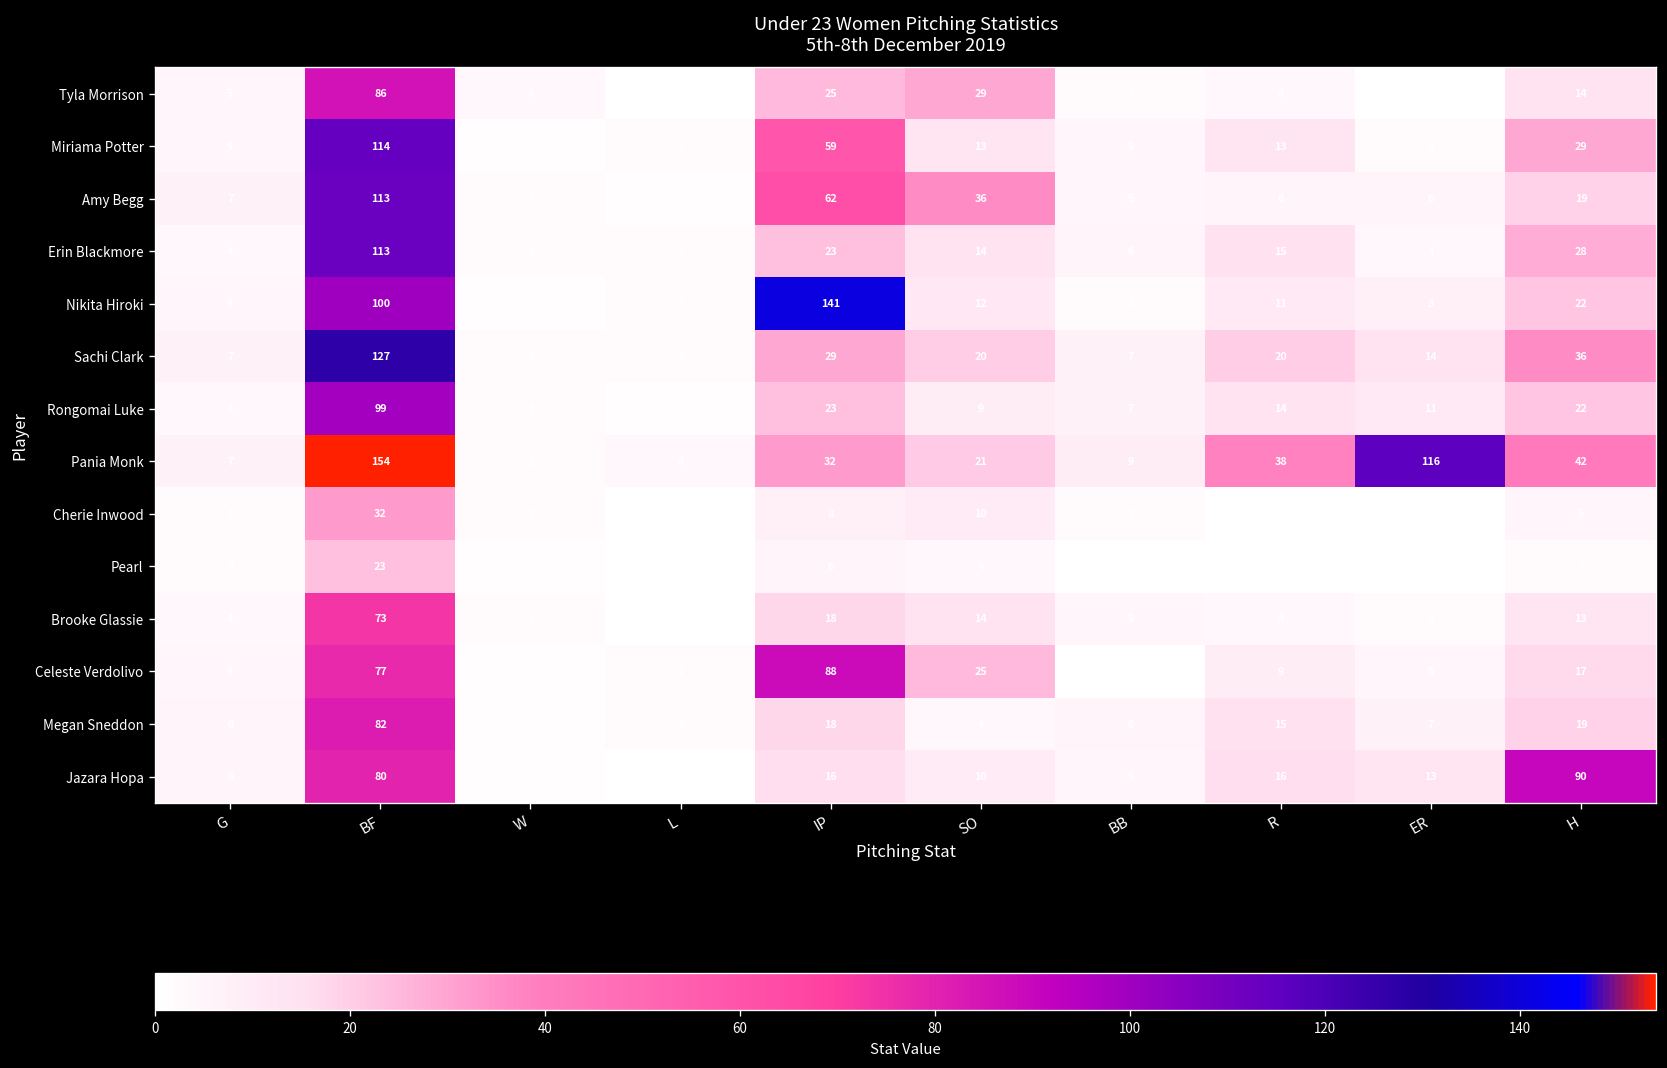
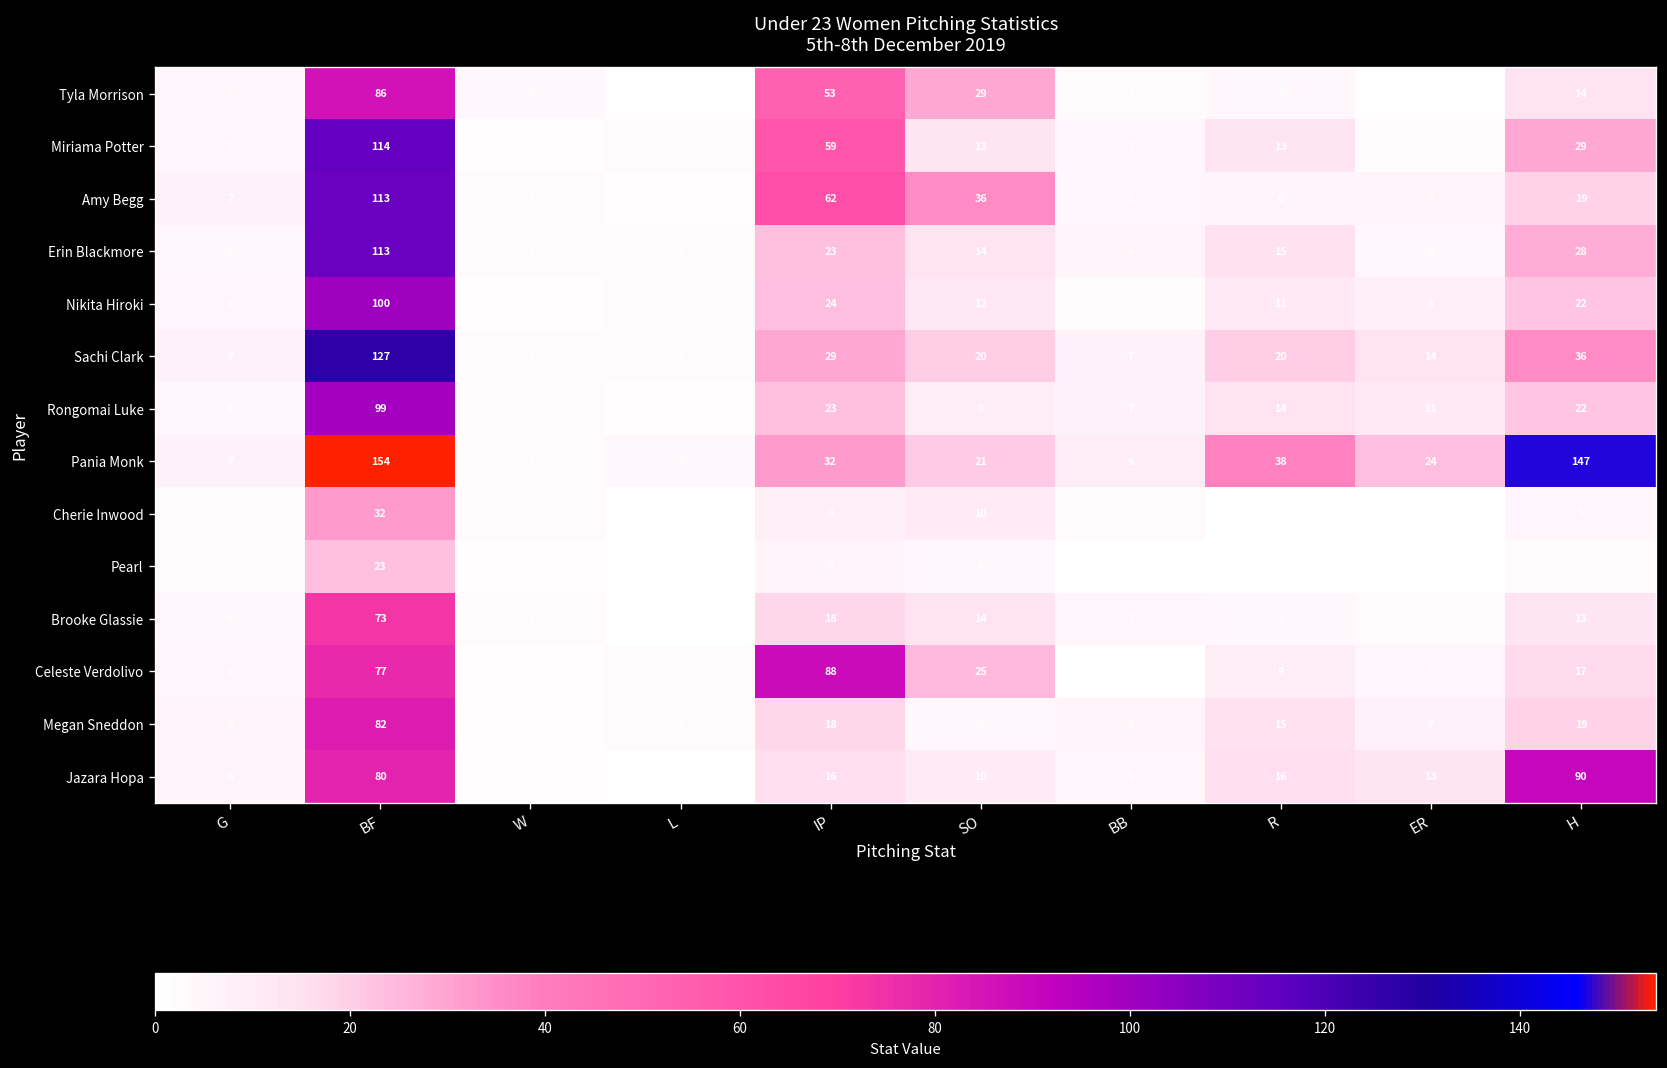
  {
    "Tyla Morrison": {
      "BF": 86,
-     "IP": 25,
+     "IP": 53,
      "SO": 29
    },
    "Miriama Potter": {
      "BF": 114,
      "IP": 59,
      "H": 29
    },
    "Amy Begg": {
      "BF": 113,
      "IP": 62,
      "SO": 36
    },
    "Erin Blackmore": {
      "BF": 113,
      "IP": 23,
      "H": 28
    },
    "Nikita Hiroki": {
      "BF": 100,
-     "IP": 141,
+     "IP": 24,
      "H": 22
    },
    "Sachi Clark": {
      "BF": 127,
      "IP": 29,
      "SO": 20,
      "R": 20,
      "H": 36
    },
    "Rongomai Luke": {
      "BF": 99,
      "IP": 23,
      "H": 22
    },
    "Pania Monk": {
      "BF": 154,
      "IP": 32,
      "SO": 21,
      "R": 38,
-     "ER": 116,
-     "H": 42
+     "ER": 24,
+     "H": 147
    },
    "Cherie Inwood": {
      "BF": 32
    },
    "Pearl": {
      "BF": 23
    },
    "Brooke Glassie": {
      "BF": 73
    },
    "Celeste Verdolivo": {
      "BF": 77,
      "IP": 88,
      "SO": 25
    },
    "Megan Sneddon": {
      "BF": 82
    },
    "Jazara Hopa": {
      "BF": 80,
      "H": 90
    }
  }
